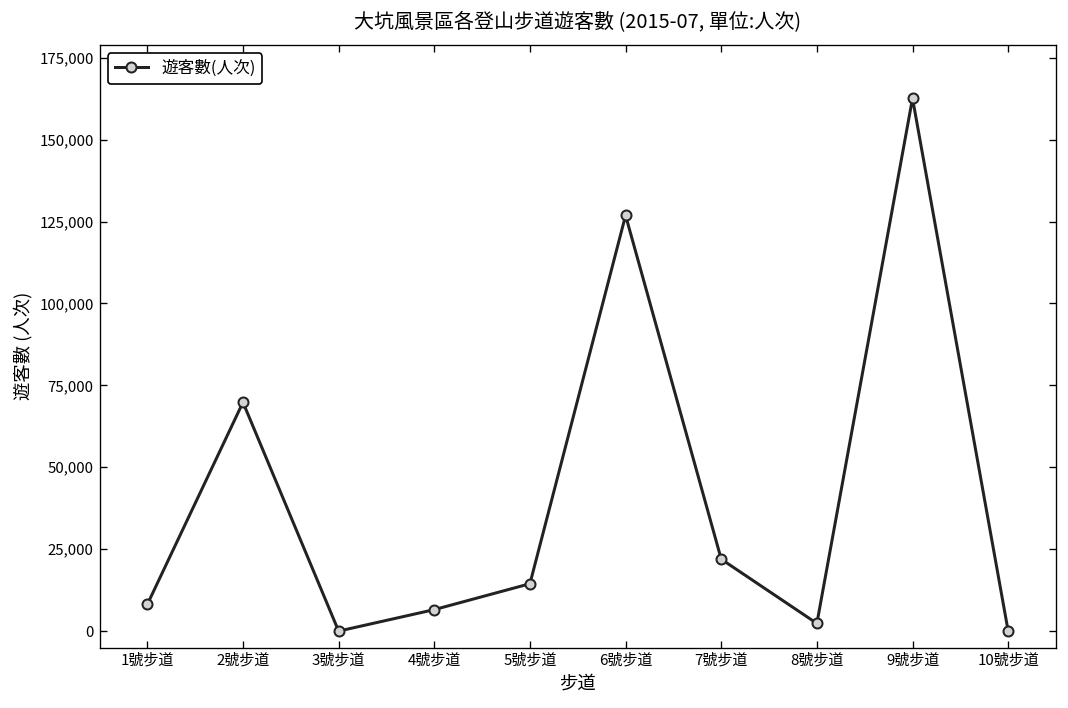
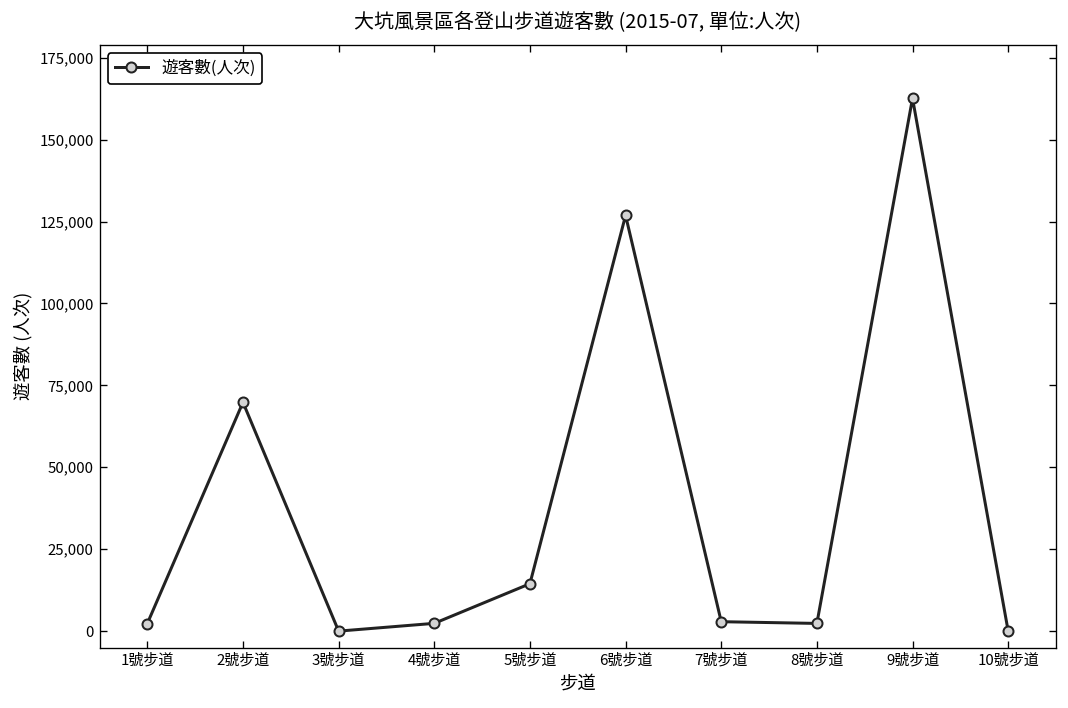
  {
-   "1號步道": "8,000",
+   "1號步道": "2,000",
    "2號步道": "70,000",
    "3號步道": "0",
-   "4號步道": "7,000",
+   "4號步道": "2,000",
    "5號步道": "14,000",
    "6號步道": "127,000",
-   "7號步道": "22,000",
+   "7號步道": "3,000",
    "8號步道": "2,000",
    "9號步道": "163,000",
    "10號步道": "0"
  }
